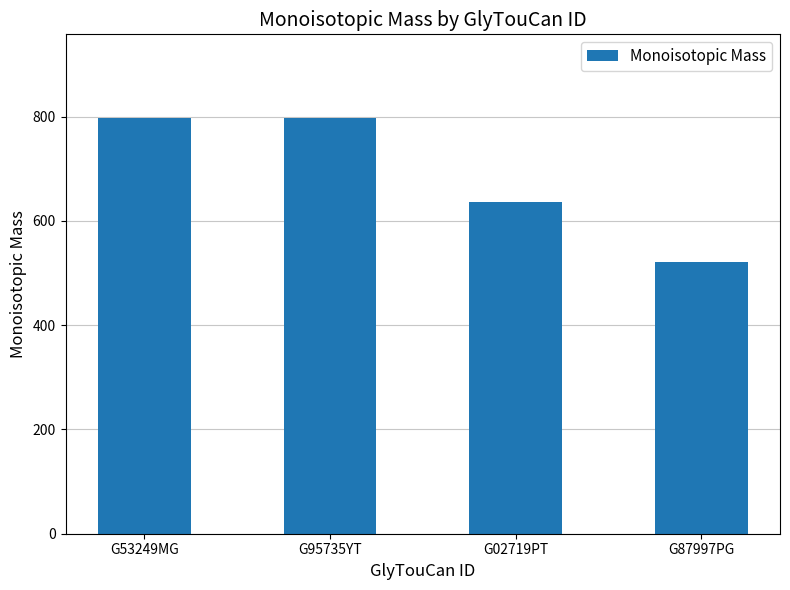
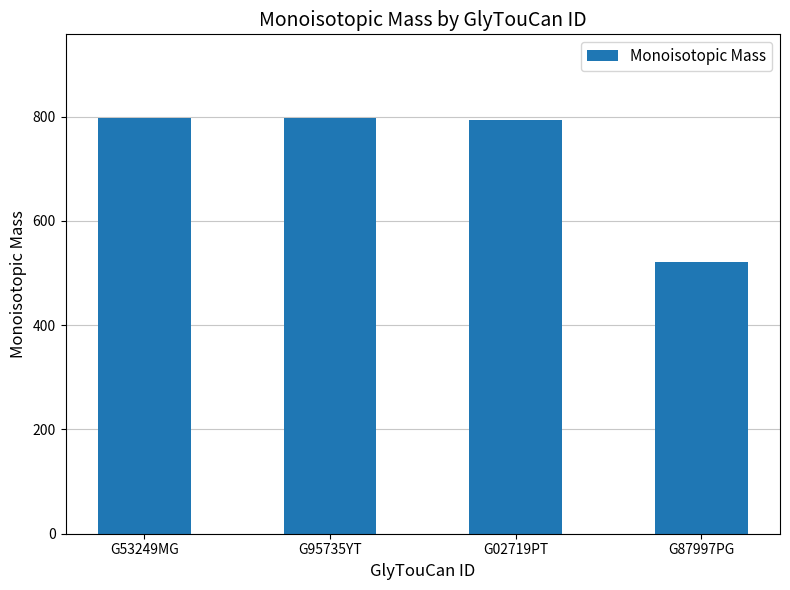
  {
    "G53249MG": 800,
    "G95735YT": 800,
-   "G02719PT": 640,
+   "G02719PT": 790,
    "G87997PG": 520
  }
